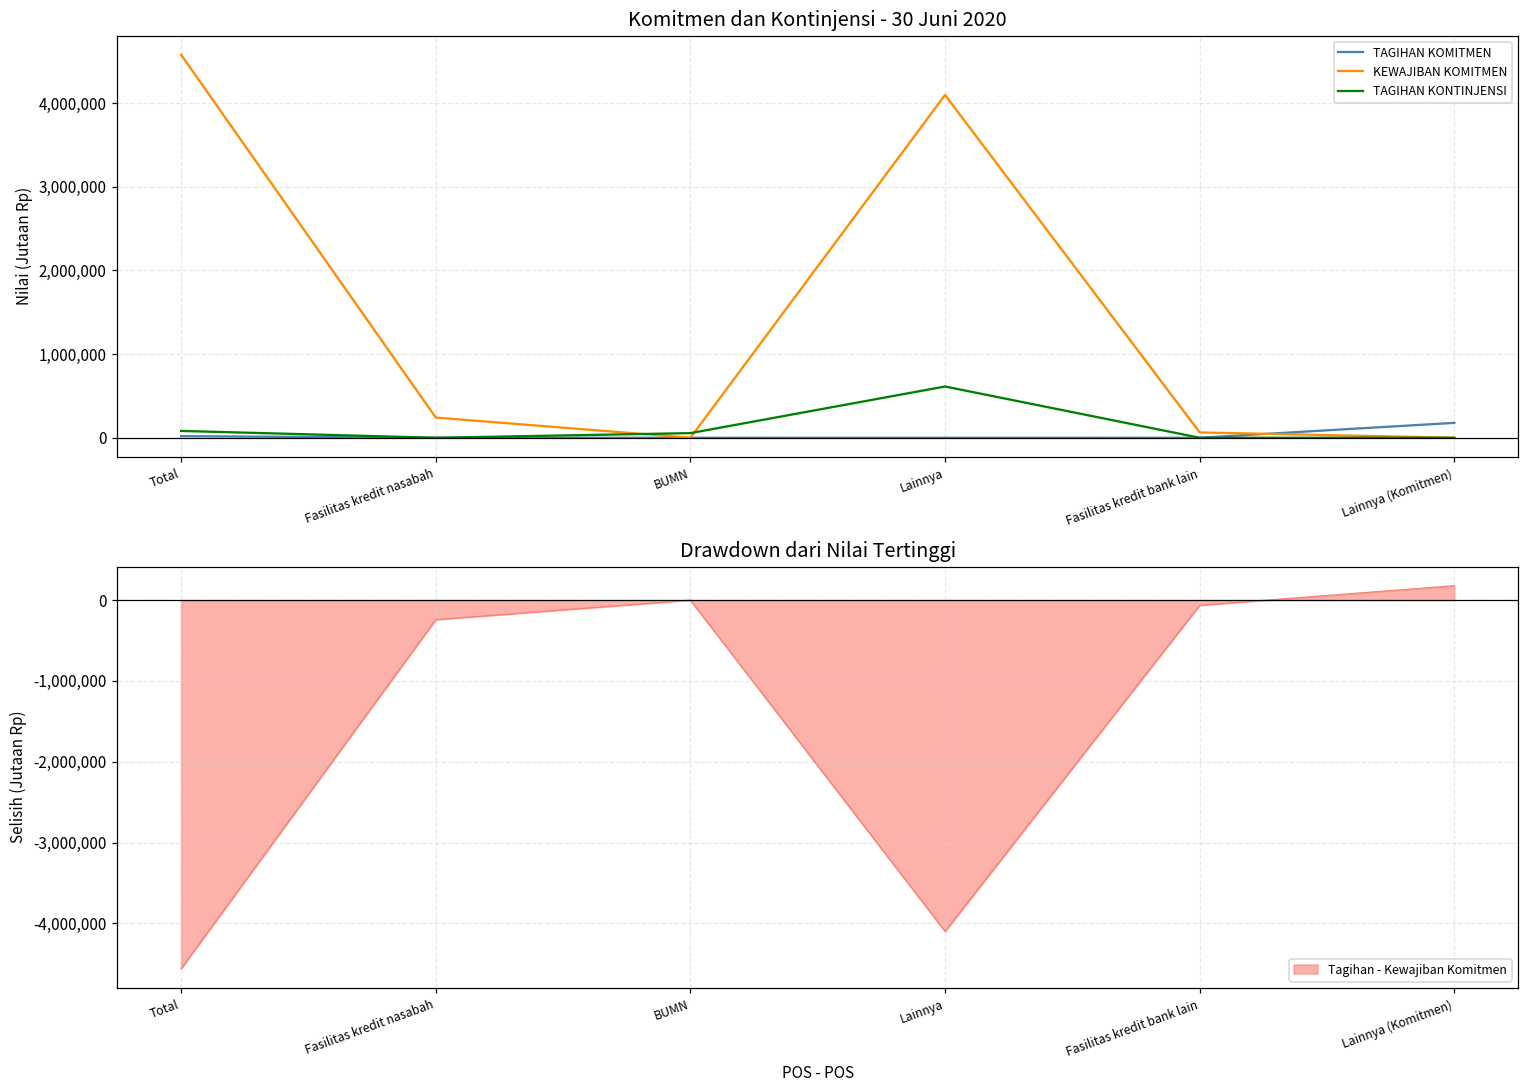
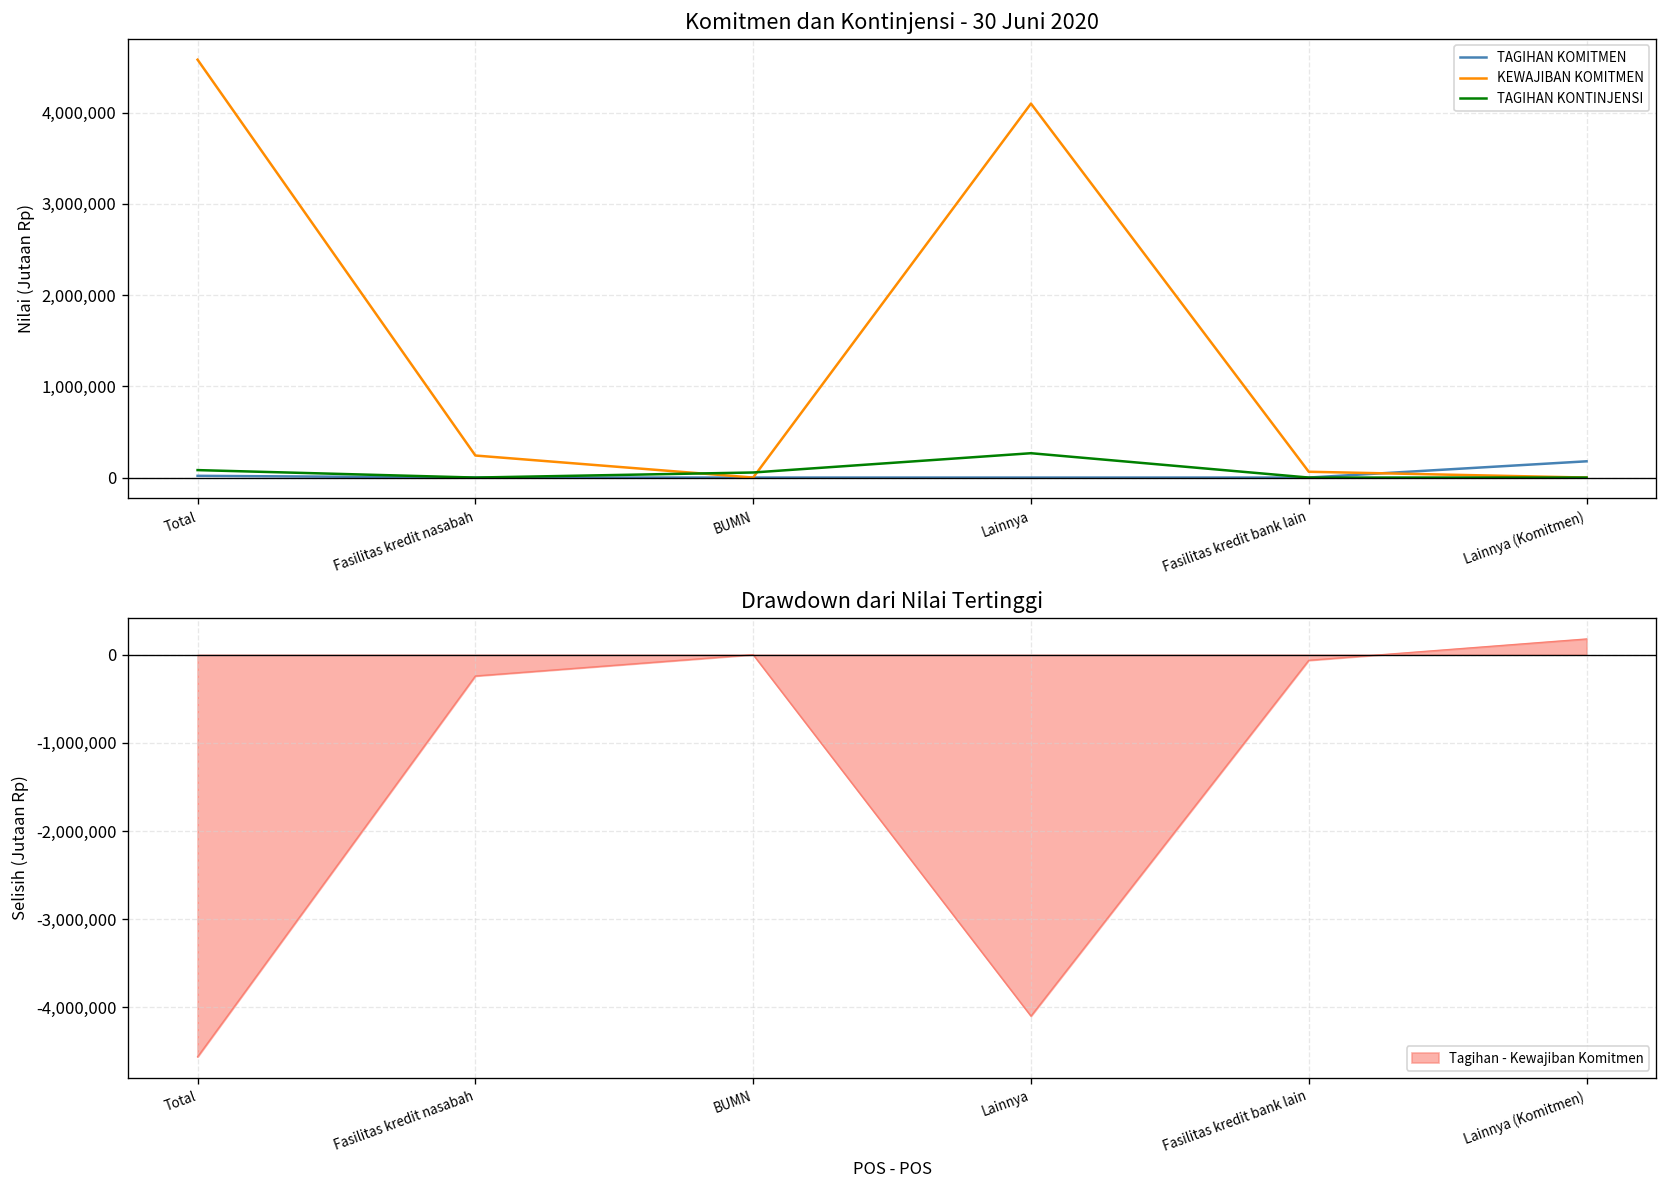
  {
    "Komitmen dan Kontinjensi - 30 Juni 2020": {
      "TAGIHAN KOMITMEN": {
        "Total": "0",
        "Lainnya": "0",
        "Lainnya (Komitmen)": "200,000"
      },
      "KEWAJIBAN KOMITMEN": {
        "Total": "4,600,000",
        "Fasilitas kredit nasabah": "200,000",
        "Lainnya": "4,100,000",
        "Fasilitas kredit bank lain": "100,000"
      },
      "TAGIHAN KONTINJENSI": {
        "Total": "100,000",
        "BUMN": "100,000",
-       "Lainnya": "600,000"
+       "Lainnya": "300,000"
      }
    }
  }
